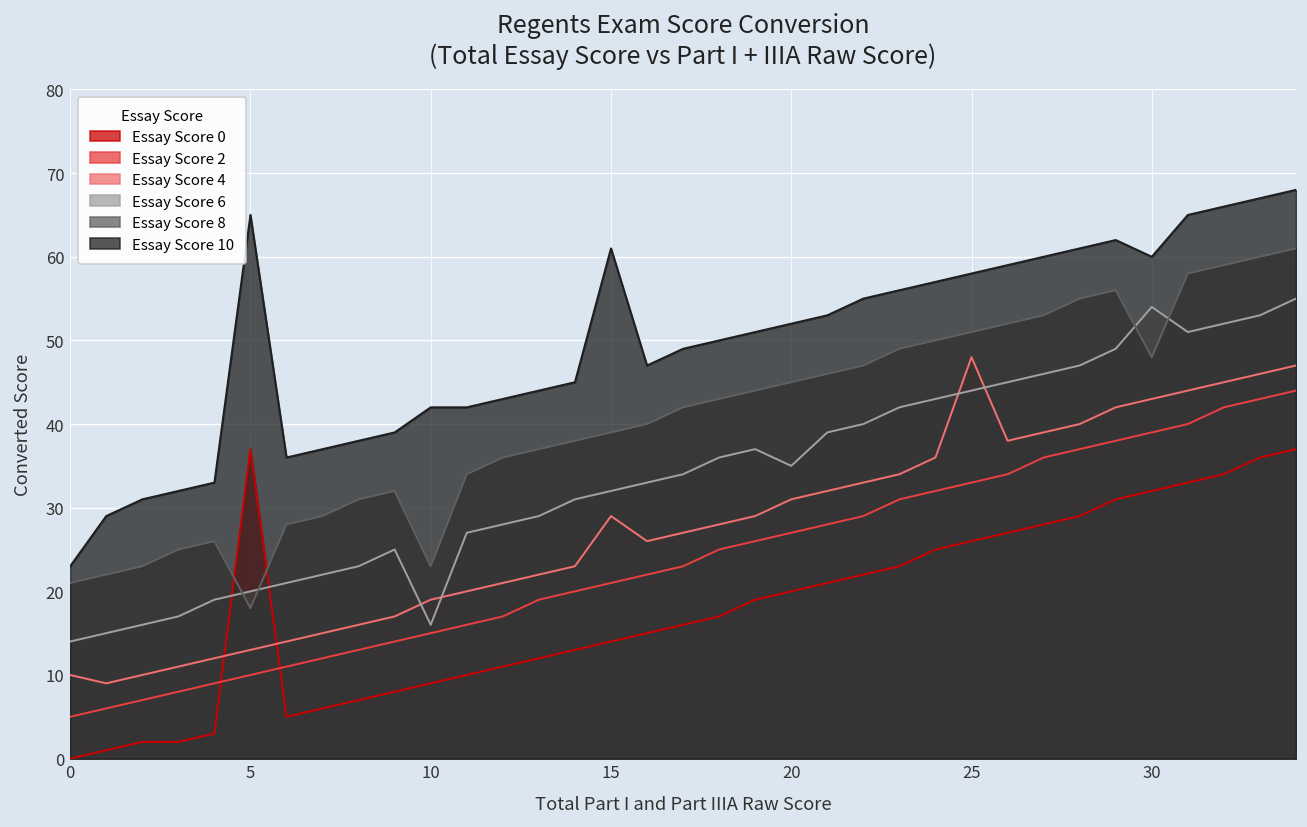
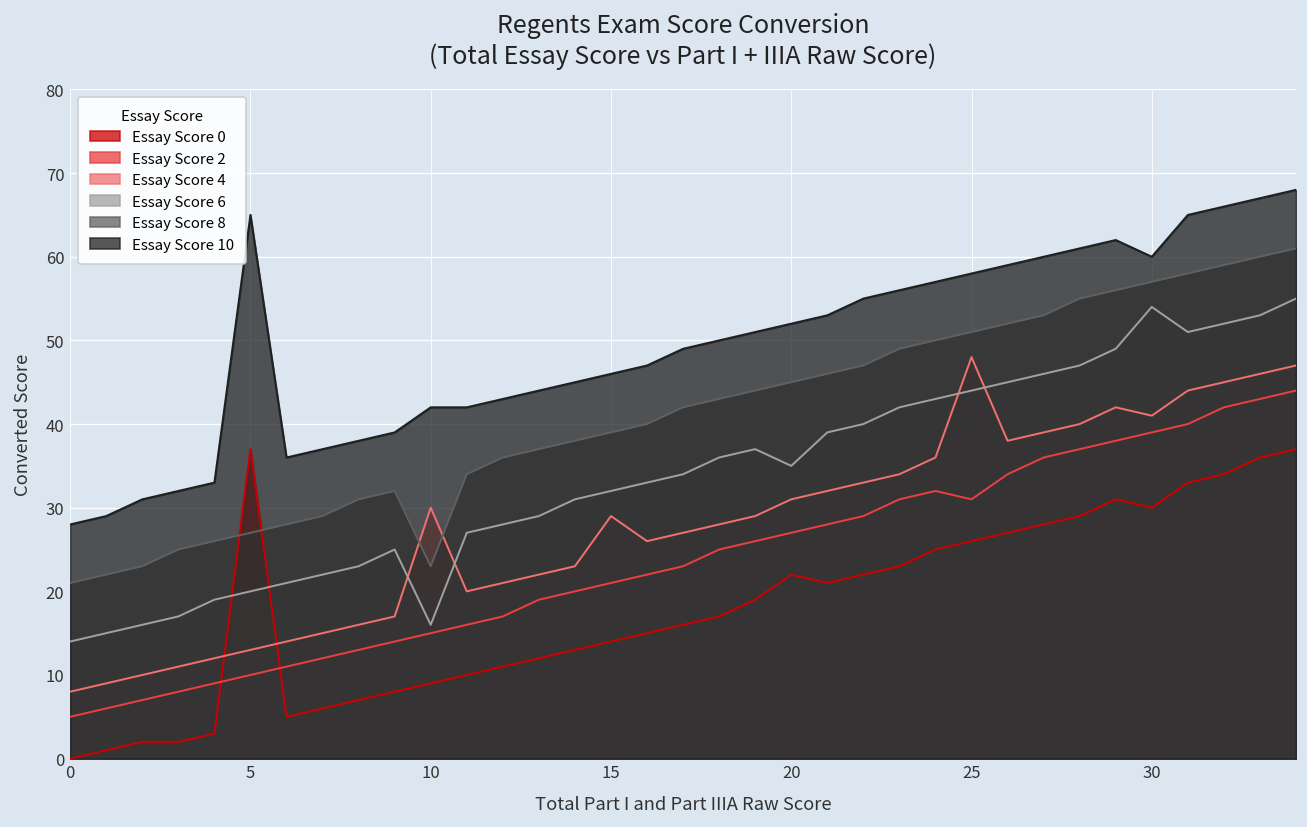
  {
    "Essay Score 0": {
      "0": 0,
      "5": 37,
      "10": 9,
      "15": 14,
-     "20": 20,
+     "20": 22,
      "25": 26,
-     "30": 32
+     "30": 30
    },
    "Essay Score 2": {
      "0": 5,
      "5": 10,
      "10": 15,
      "15": 21,
      "20": 27,
-     "25": 33,
+     "25": 31,
      "30": 39
    },
    "Essay Score 4": {
-     "0": 10,
+     "0": 8,
      "5": 13,
-     "10": 19,
+     "10": 30,
      "15": 29,
      "20": 31,
      "25": 48,
-     "30": 43
+     "30": 41
    },
    "Essay Score 6": {
      "0": 14,
      "5": 20,
      "10": 16,
      "15": 32,
      "20": 35,
      "25": 44,
      "30": 54
    },
    "Essay Score 8": {
      "0": 21,
-     "5": 18,
+     "5": 27,
      "10": 23,
      "15": 39,
      "20": 45,
      "25": 51,
-     "30": 48
+     "30": 57
    },
    "Essay Score 10": {
-     "0": 23,
+     "0": 28,
      "5": 65,
      "10": 42,
-     "15": 61,
+     "15": 46,
      "20": 52,
      "25": 58,
      "30": 60
    }
  }
